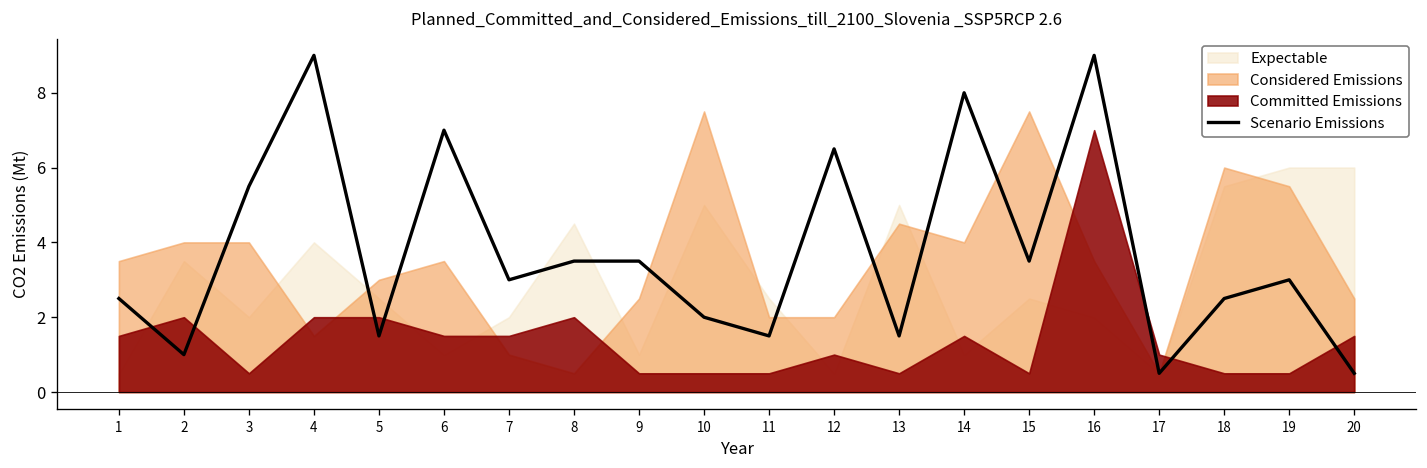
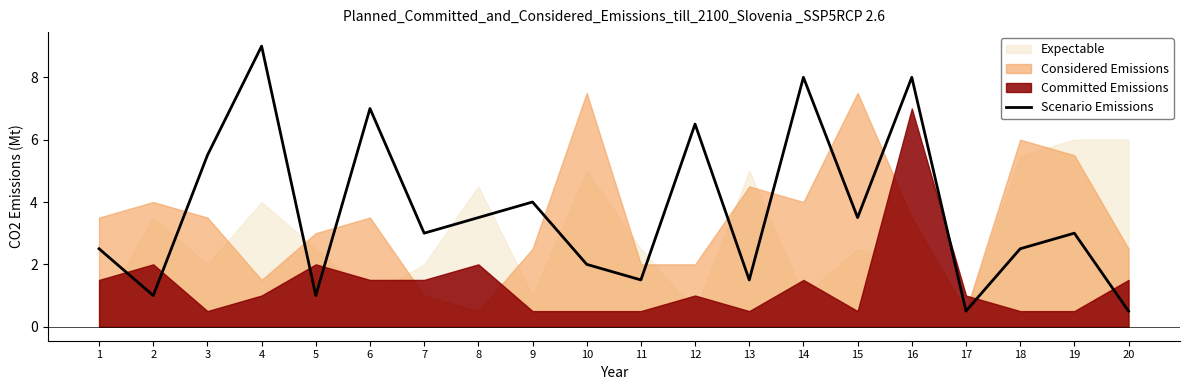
  {
    "Scenario Emissions": {
      "1": 2.5,
      "2": 1.0,
      "3": 5.5,
      "4": 9.0,
-     "5": 1.5,
+     "5": 1.0,
      "6": 7.0,
      "7": 3.0,
      "8": 3.5,
-     "9": 3.5,
+     "9": 4.0,
      "10": 2.0,
      "11": 1.5,
      "12": 6.5,
      "13": 1.5,
      "14": 8.0,
      "15": 3.5,
-     "16": 9.0,
+     "16": 8.0,
      "18": 2.5,
      "19": 3.0,
      "20": 0.5
    },
    "Expectable": {
      "1": 0.5,
      "2": 3.5,
      "3": 2.0,
      "4": 4.0,
      "5": 2.5,
      "6": 1.0,
      "7": 2.0,
      "8": 4.5,
      "9": 1.0,
      "10": 5.0,
      "11": 2.5,
      "12": 0.5,
      "13": 5.0,
      "14": 1.0,
      "15": 2.5,
      "16": 2.0,
      "18": 5.5,
      "19": 6.0,
      "20": 6.0
    },
    "Considered Emissions": {
      "1": 3.5,
      "2": 4.0,
-     "3": 4.0,
+     "3": 3.5,
      "4": 1.5,
      "5": 3.0,
      "6": 3.5,
      "7": 1.0,
      "8": 0.5,
      "9": 2.5,
      "10": 7.5,
      "11": 2.0,
      "12": 2.0,
      "13": 4.5,
      "14": 4.0,
      "15": 7.5,
      "16": 3.5,
      "18": 6.0,
      "19": 5.5,
      "20": 2.5
    },
    "Committed Emissions": {
      "1": 1.5,
      "2": 2.0,
      "3": 0.5,
-     "4": 2.0,
+     "4": 1.0,
      "5": 2.0,
      "6": 1.5,
      "7": 1.5,
      "8": 2.0,
      "9": 0.5,
      "10": 0.5,
      "11": 0.5,
      "12": 1.0,
      "13": 0.5,
      "14": 1.5,
      "15": 0.5,
      "16": 7.0,
      "17": 1.0,
      "18": 0.5,
      "19": 0.5,
      "20": 1.5
    }
  }
